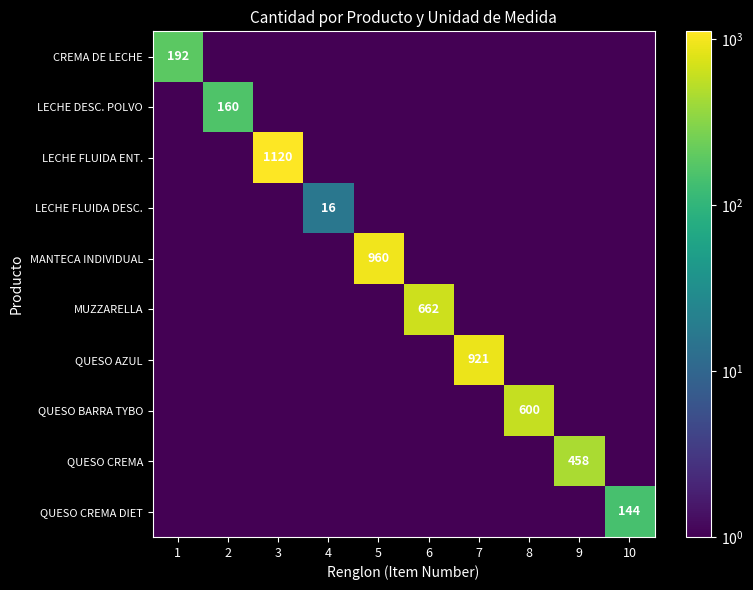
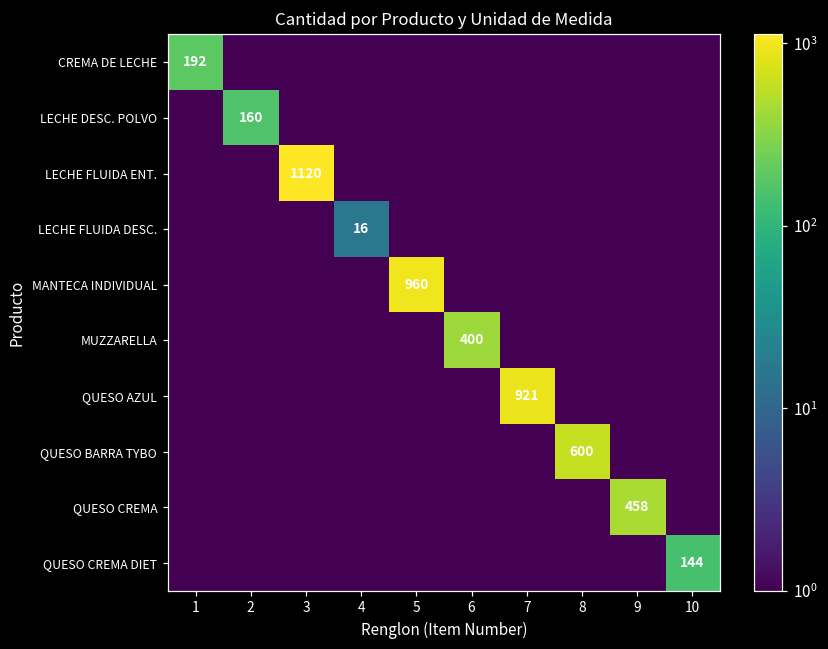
  {
    "CREMA DE LECHE": {
      "1": 192
    },
    "LECHE DESC. POLVO": {
      "2": 160
    },
    "LECHE FLUIDA ENT.": {
      "3": 1120
    },
    "LECHE FLUIDA DESC.": {
      "4": 16
    },
    "MANTECA INDIVIDUAL": {
      "5": 960
    },
    "MUZZARELLA": {
-     "6": 662
+     "6": 400
    },
    "QUESO AZUL": {
      "7": 921
    },
    "QUESO BARRA TYBO": {
      "8": 600
    },
    "QUESO CREMA": {
      "9": 458
    },
    "QUESO CREMA DIET": {
      "10": 144
    }
  }
